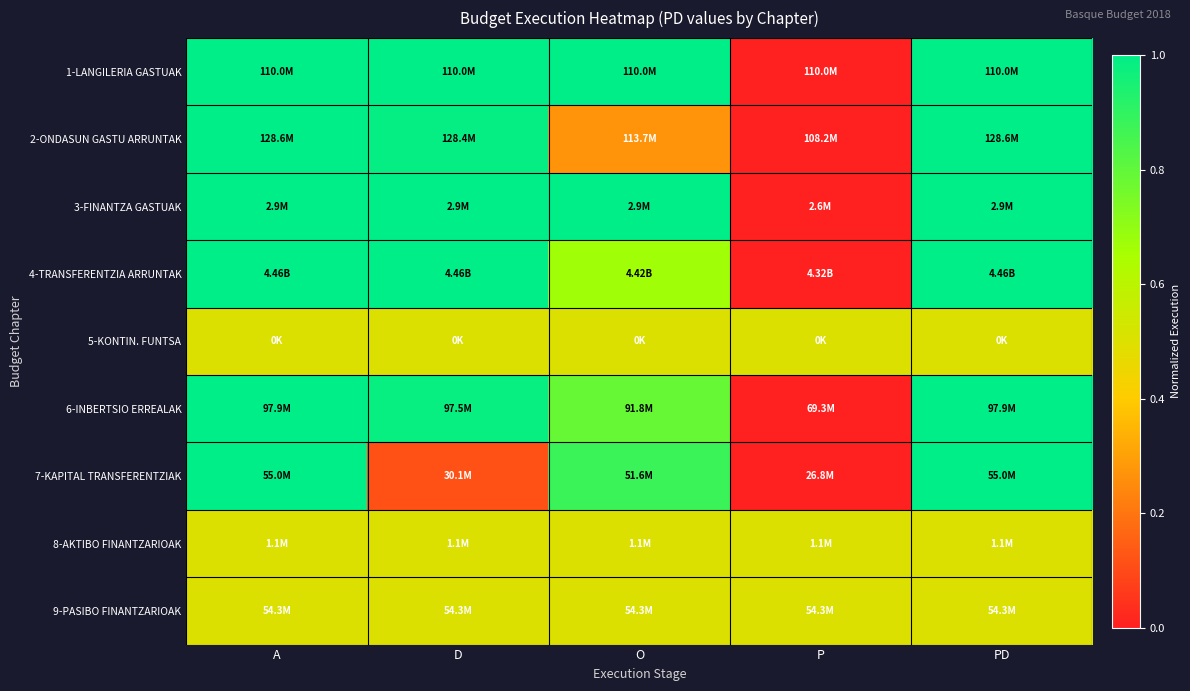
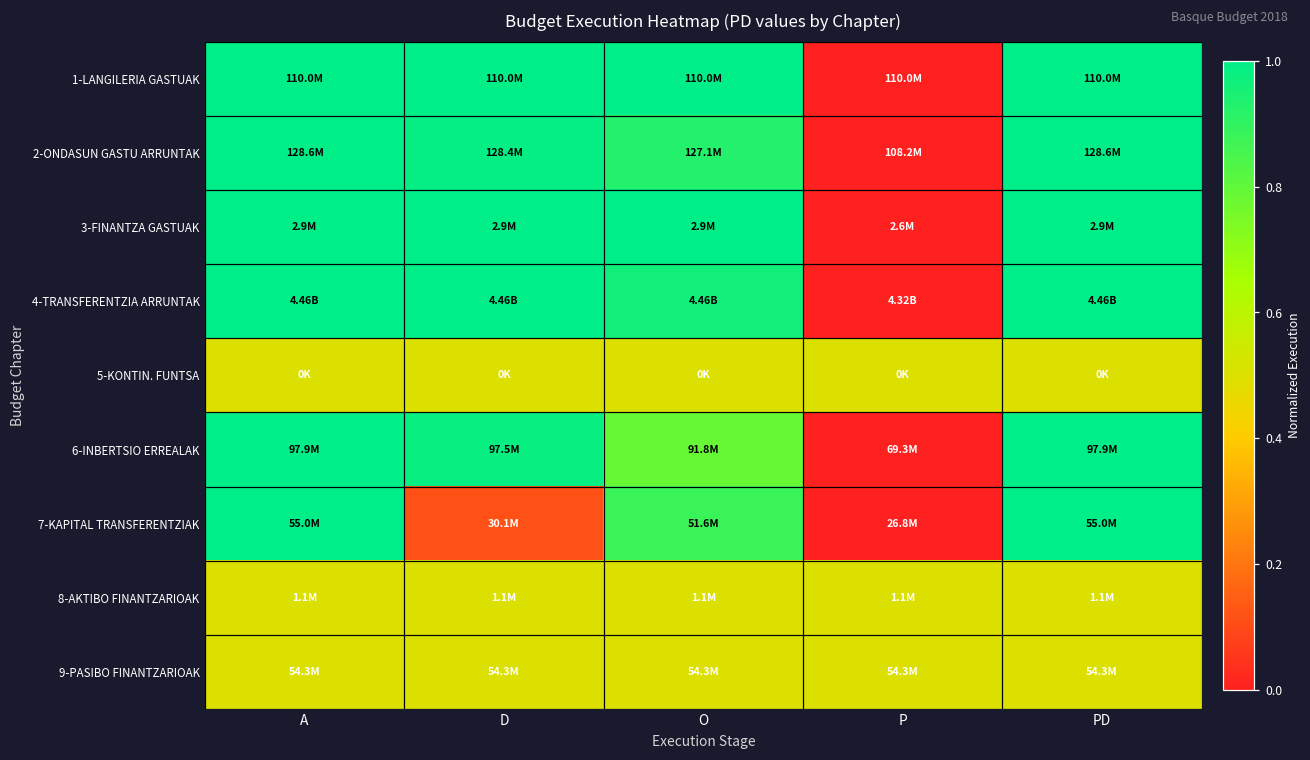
  {
    "1-LANGILERIA GASTUAK": {
      "A": "110.0M",
      "D": "110.0M",
      "O": "110.0M",
      "P": "110.0M",
      "PD": "110.0M"
    },
    "2-ONDASUN GASTU ARRUNTAK": {
      "A": "128.6M",
      "D": "128.4M",
-     "O": "113.7M",
+     "O": "127.1M",
      "P": "108.2M",
      "PD": "128.6M"
    },
    "3-FINANTZA GASTUAK": {
      "A": "2.9M",
      "D": "2.9M",
      "O": "2.9M",
      "P": "2.6M",
      "PD": "2.9M"
    },
    "4-TRANSFERENTZIA ARRUNTAK": {
      "A": "4.46B",
      "D": "4.46B",
-     "O": "4.42B",
+     "O": "4.46B",
      "P": "4.32B",
      "PD": "4.46B"
    },
    "5-KONTIN. FUNTSA": {
      "A": "0K",
      "D": "0K",
      "O": "0K",
      "P": "0K",
      "PD": "0K"
    },
    "6-INBERTSIO ERREALAK": {
      "A": "97.9M",
      "D": "97.5M",
      "O": "91.8M",
      "P": "69.3M",
      "PD": "97.9M"
    },
    "7-KAPITAL TRANSFERENTZIAK": {
      "A": "55.0M",
      "D": "30.1M",
      "O": "51.6M",
      "P": "26.8M",
      "PD": "55.0M"
    },
    "8-AKTIBO FINANTZARIOAK": {
      "A": "1.1M",
      "D": "1.1M",
      "O": "1.1M",
      "P": "1.1M",
      "PD": "1.1M"
    },
    "9-PASIBO FINANTZARIOAK": {
      "A": "54.3M",
      "D": "54.3M",
      "O": "54.3M",
      "P": "54.3M",
      "PD": "54.3M"
    }
  }
